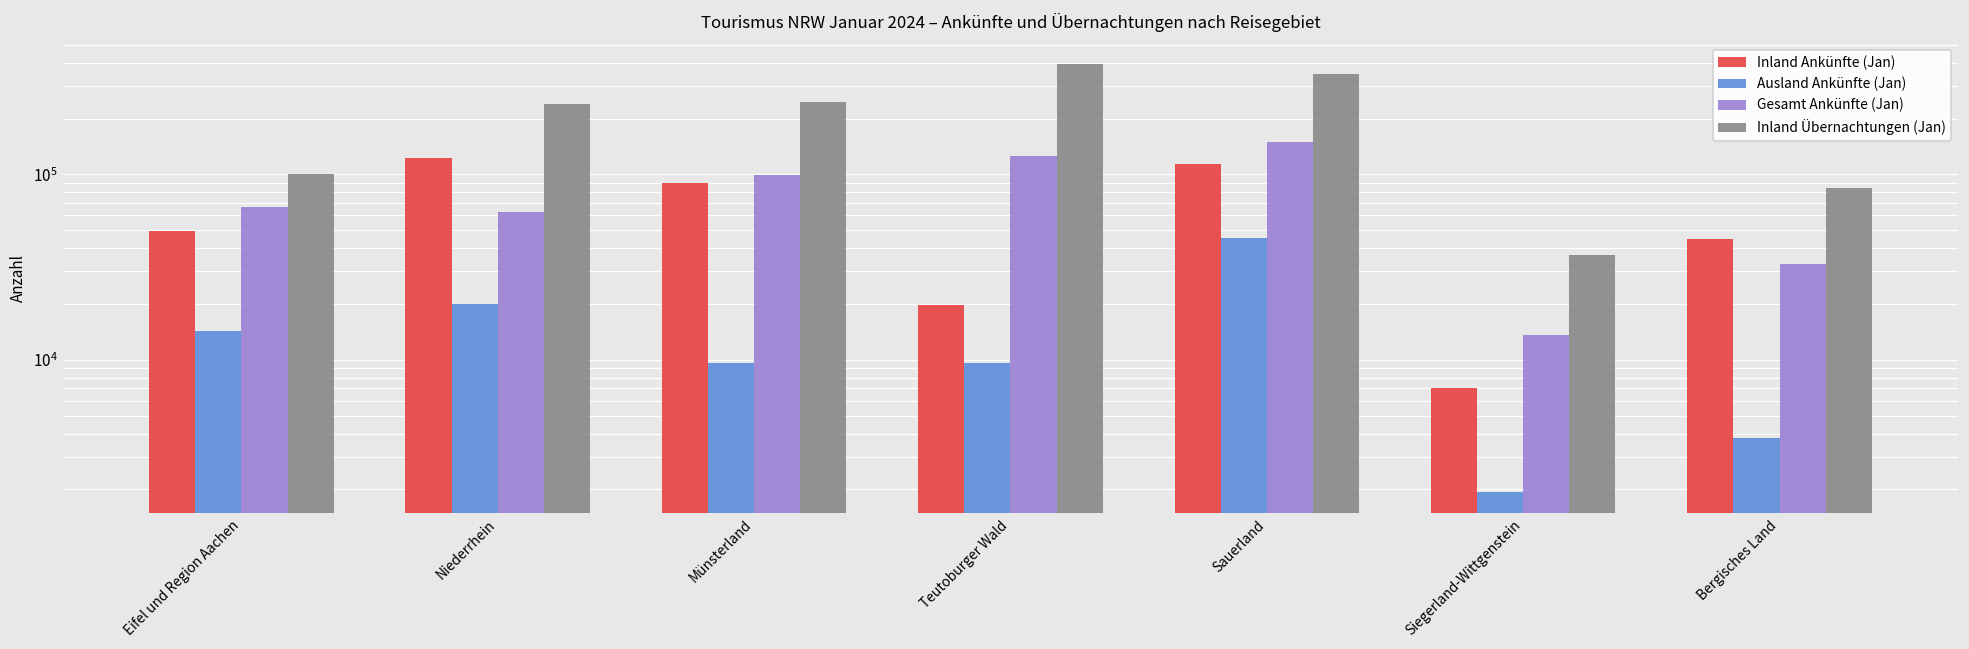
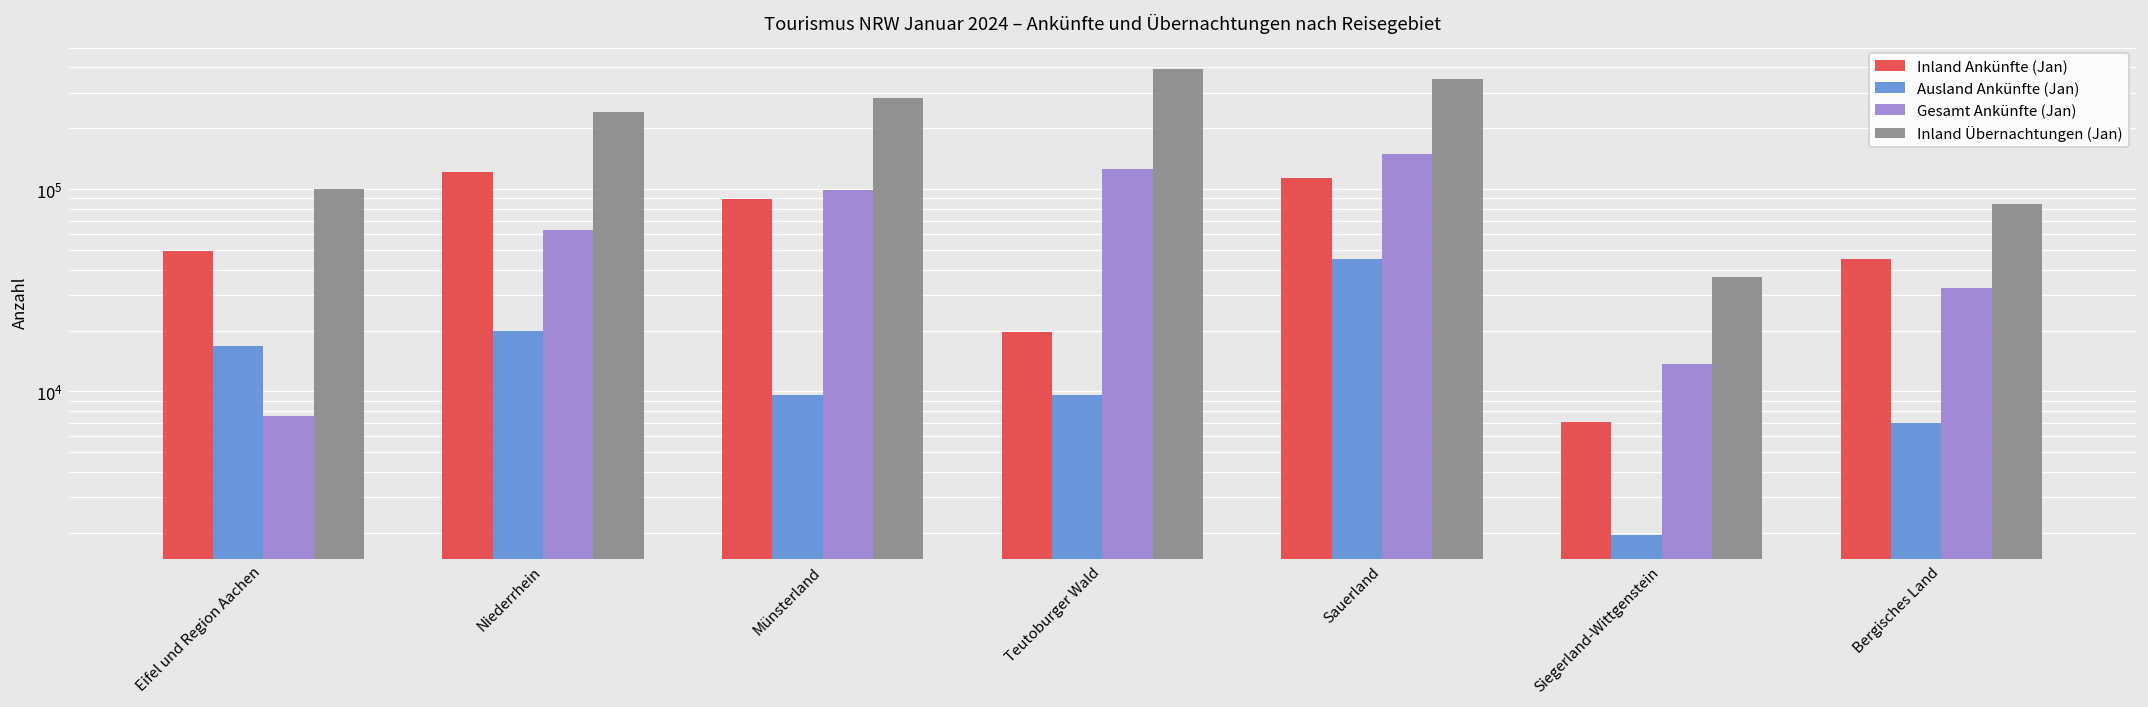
  {
    "Inland Ankünfte (Jan)": {
      "Eifel und Region Aachen": 50000,
      "Niederrhein": 120000,
      "Münsterland": 90000,
      "Teutoburger Wald": 20000,
      "Sauerland": 110000,
      "Siegerland-Wittgenstein": 7100,
      "Bergisches Land": 45000
    },
    "Ausland Ankünfte (Jan)": {
-     "Eifel und Region Aachen": 14000,
+     "Eifel und Region Aachen": 17000,
      "Niederrhein": 20000,
      "Münsterland": 10000,
      "Teutoburger Wald": 10000,
      "Sauerland": 45000,
      "Siegerland-Wittgenstein": 1900,
-     "Bergisches Land": 3800
+     "Bergisches Land": 7000
    },
    "Gesamt Ankünfte (Jan)": {
-     "Eifel und Region Aachen": 67000,
+     "Eifel und Region Aachen": 8000,
      "Niederrhein": 63000,
      "Münsterland": 100000,
      "Teutoburger Wald": 130000,
      "Sauerland": 150000,
      "Siegerland-Wittgenstein": 14000,
      "Bergisches Land": 33000
    },
    "Inland Übernachtungen (Jan)": {
      "Eifel und Region Aachen": 100000,
      "Niederrhein": 240000,
-     "Münsterland": 250000,
+     "Münsterland": 280000,
      "Teutoburger Wald": 390000,
      "Sauerland": 350000,
      "Siegerland-Wittgenstein": 37000,
      "Bergisches Land": 80000
    }
  }
